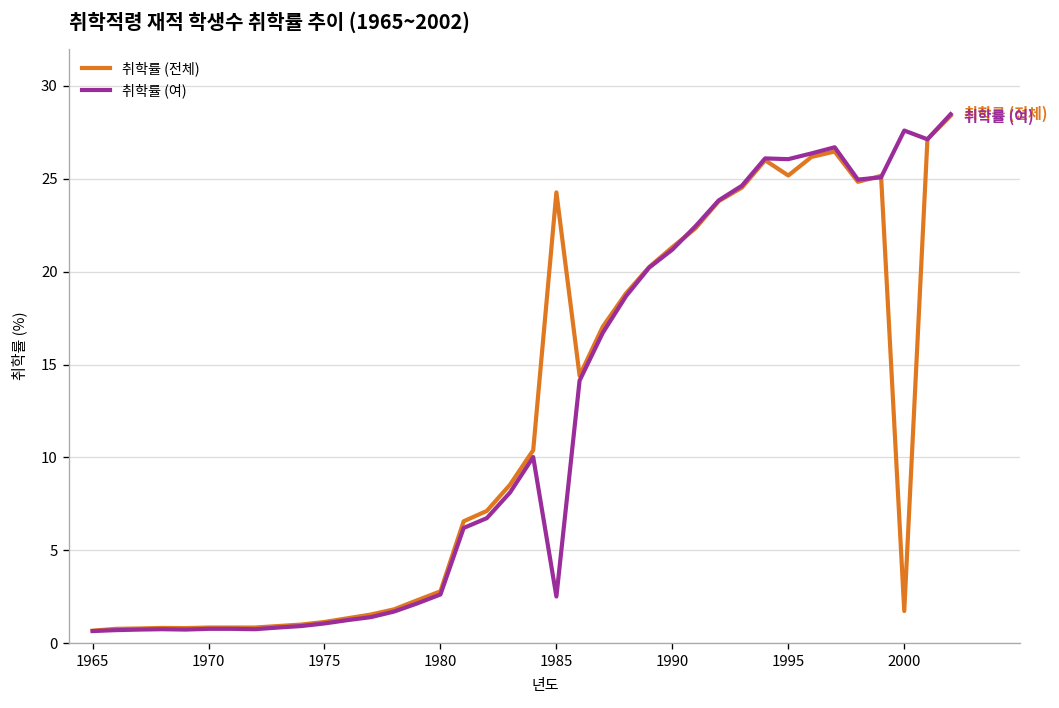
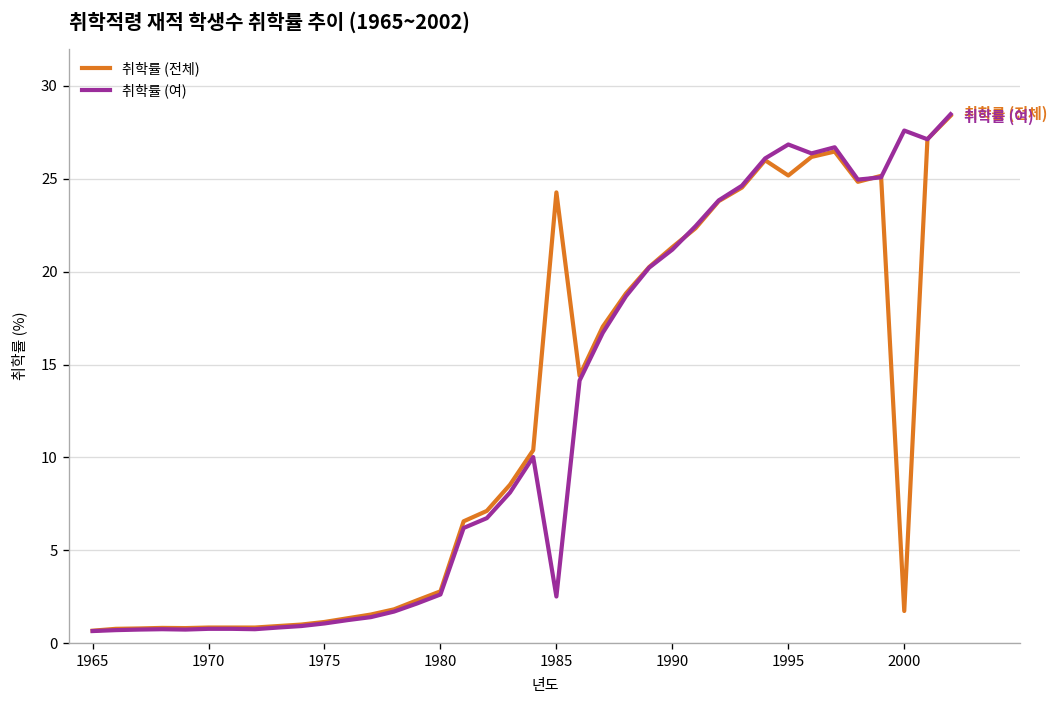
  {
    "취학률 (전체)": {
      "1980": 2.8,
      "1985": 24.3,
      "1995": 25.2,
      "2000": 1.7
    },
    "취학률 (여)": {
      "1980": 2.6,
      "1985": 2.5,
-     "1995": 26.1,
+     "1995": 26.9,
      "2000": 27.6
    }
  }
